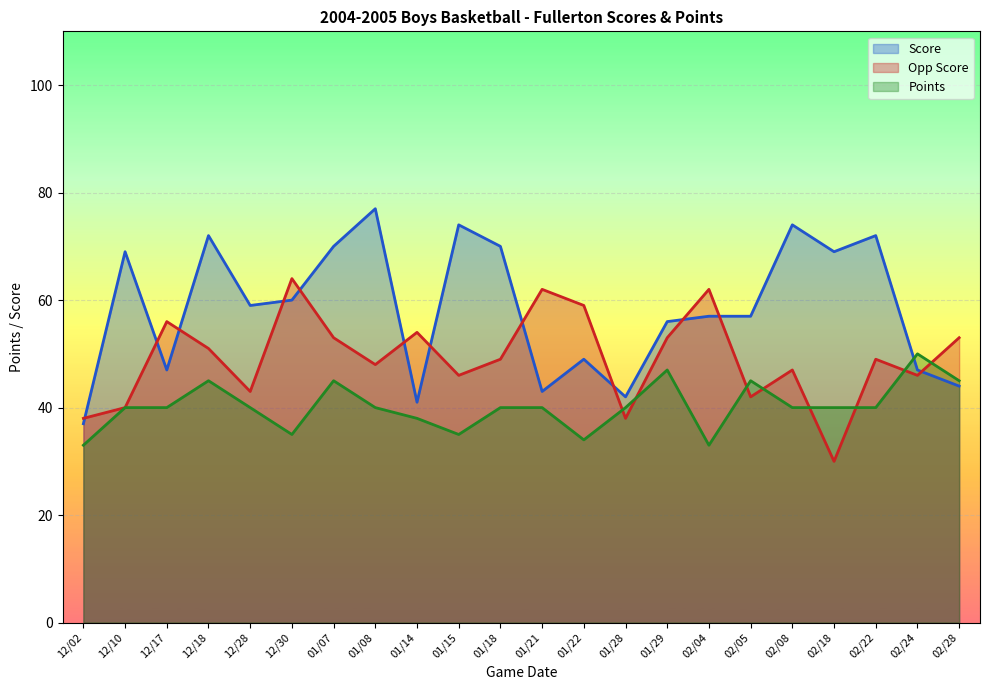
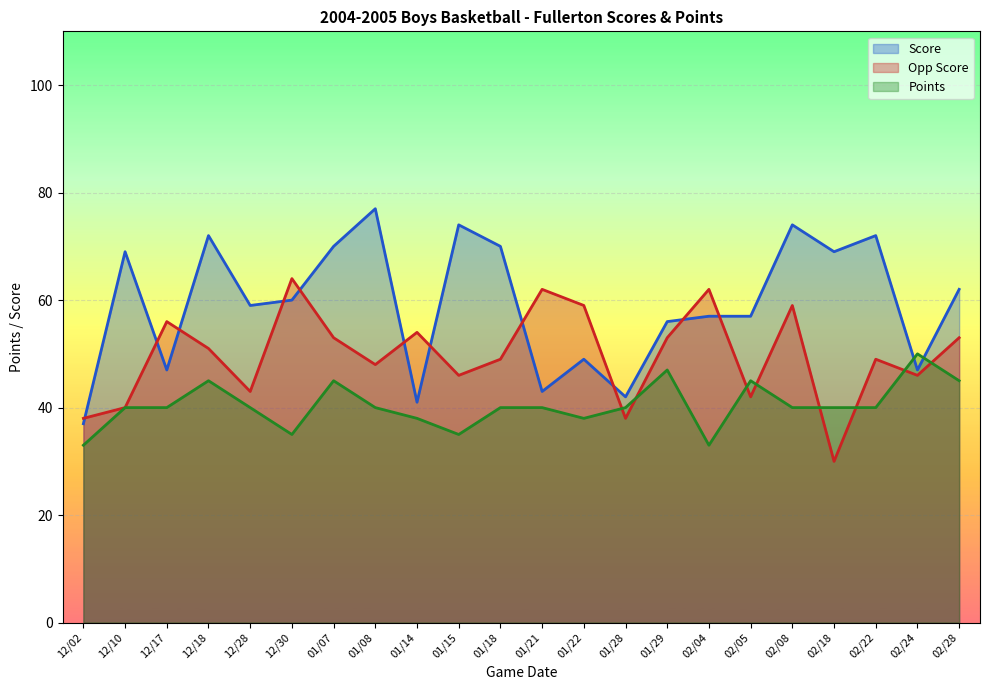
  {
    "Score": {
      "12/02": 37,
      "12/10": 69,
      "12/17": 47,
      "12/18": 72,
      "12/28": 59,
      "12/30": 60,
      "01/07": 70,
      "01/08": 77,
      "01/14": 41,
      "01/15": 74,
      "01/18": 70,
      "01/21": 43,
      "01/22": 49,
      "01/28": 42,
      "01/29": 56,
      "02/04": 57,
      "02/05": 57,
      "02/08": 74,
      "02/18": 69,
      "02/22": 72,
      "02/24": 47,
-     "02/28": 44
+     "02/28": 62
    },
    "Opp Score": {
      "12/02": 38,
      "12/17": 56,
      "12/18": 51,
      "12/28": 43,
      "12/30": 64,
      "01/07": 53,
      "01/08": 48,
      "01/14": 54,
      "01/15": 46,
      "01/18": 49,
      "01/21": 62,
      "01/22": 59,
      "01/28": 38,
      "01/29": 53,
      "02/04": 62,
      "02/05": 42,
-     "02/08": 47,
+     "02/08": 59,
      "02/18": 30,
      "02/22": 49,
      "02/24": 46,
      "02/28": 53
    },
    "Points": {
      "12/02": 33,
      "12/17": 40,
      "12/18": 45,
      "12/28": 40,
      "12/30": 35,
      "01/07": 45,
      "01/08": 40,
      "01/14": 38,
      "01/15": 35,
      "01/18": 40,
      "01/21": 40,
-     "01/22": 34,
+     "01/22": 38,
      "01/28": 40,
      "01/29": 47,
      "02/04": 33,
      "02/05": 45,
      "02/08": 40,
      "02/18": 40,
      "02/22": 40,
      "02/24": 50,
      "02/28": 45
    }
  }
